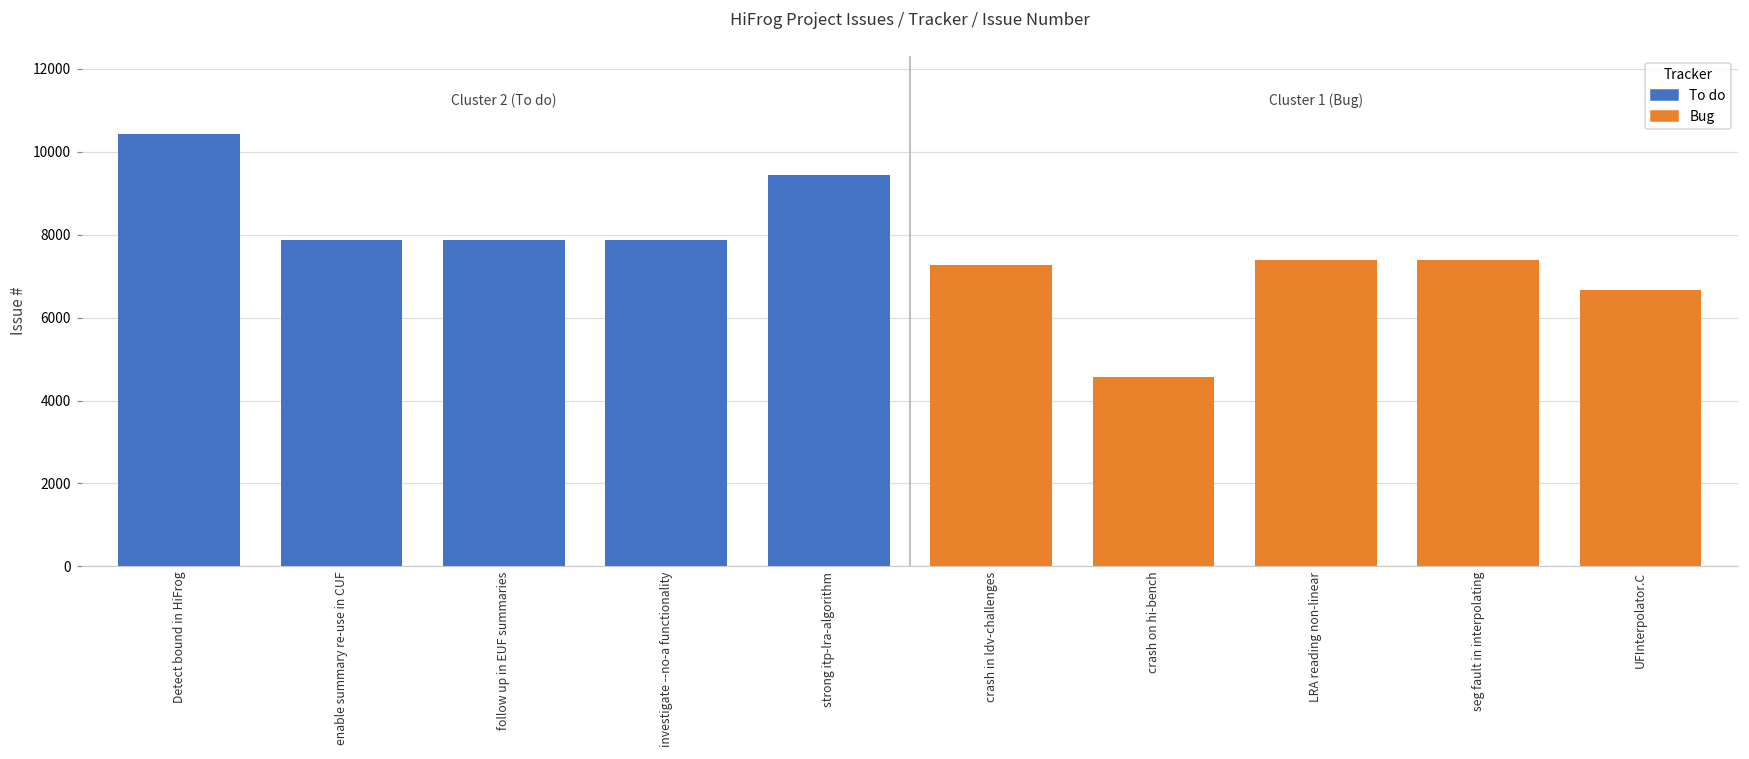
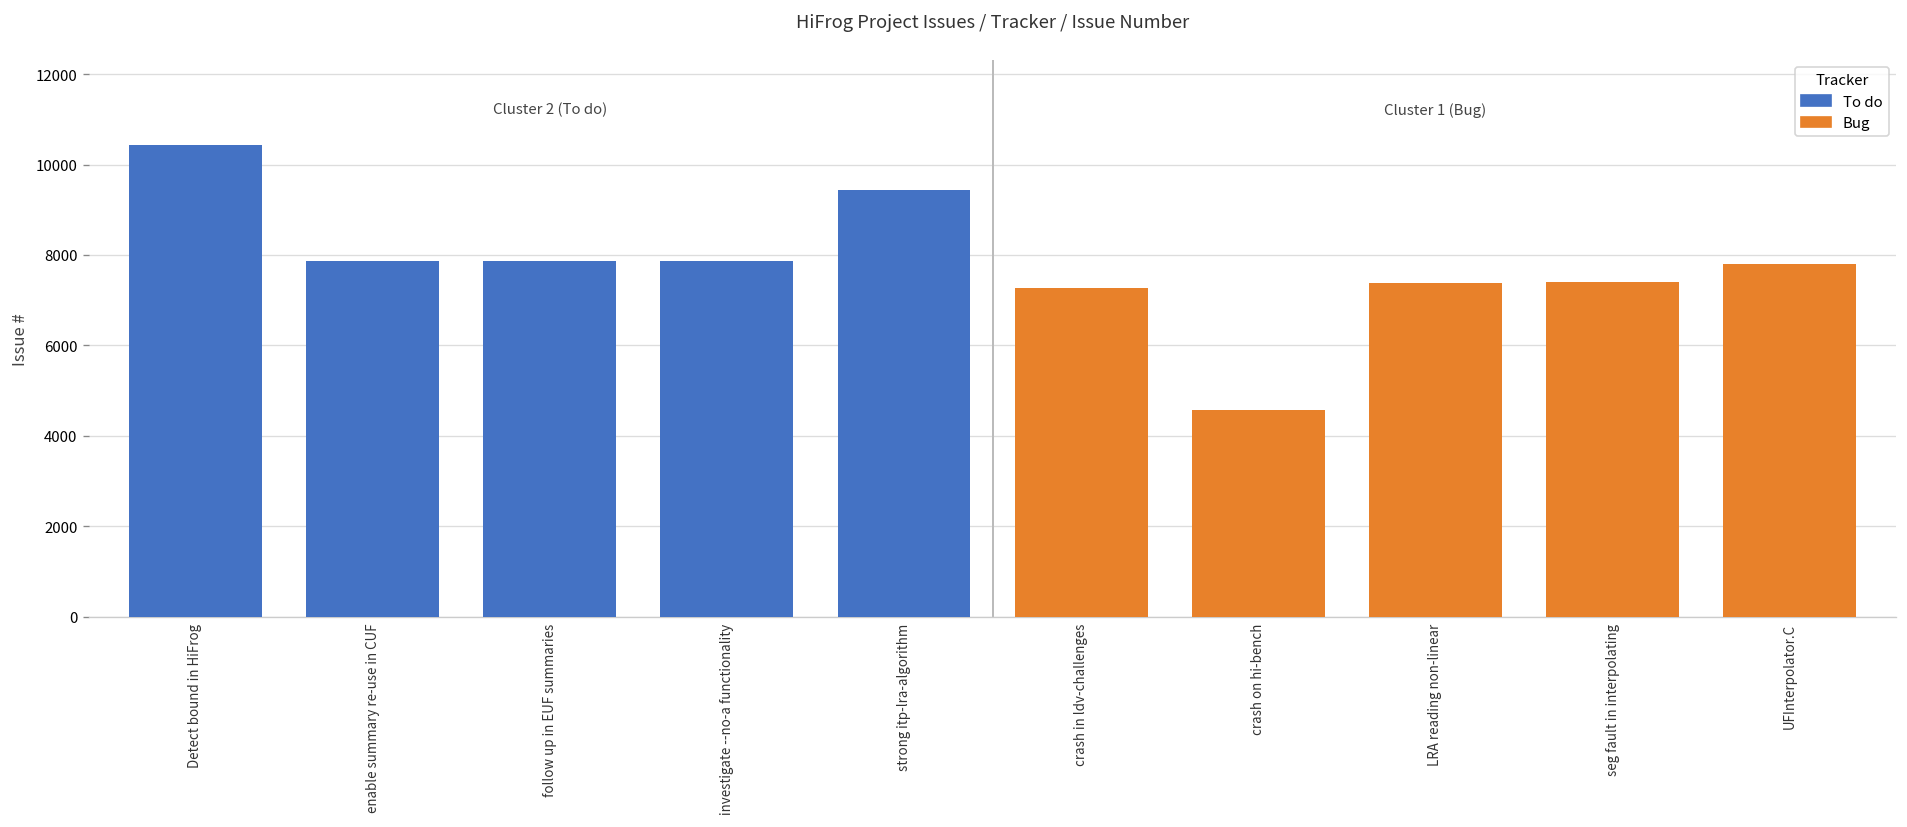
  {
    "Bug": {
      "crash in ldv-challenges": 7300,
      "crash on hi-bench": 4600,
      "LRA reading non-linear": 7400,
      "seg fault in interpolating": 7400,
-     "UFInterpolator.C": 6700
+     "UFInterpolator.C": 7800
    }
  }
